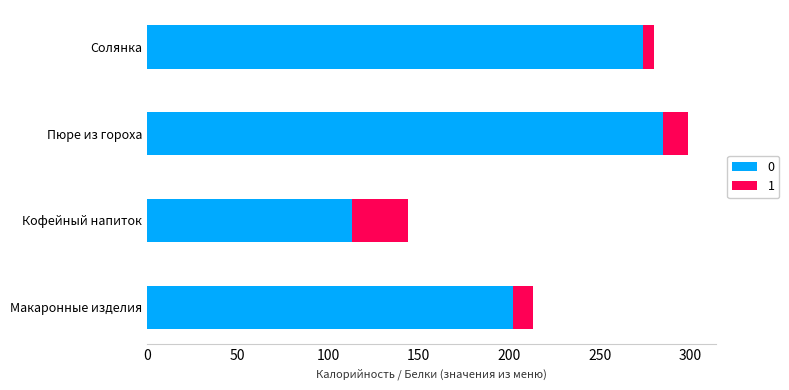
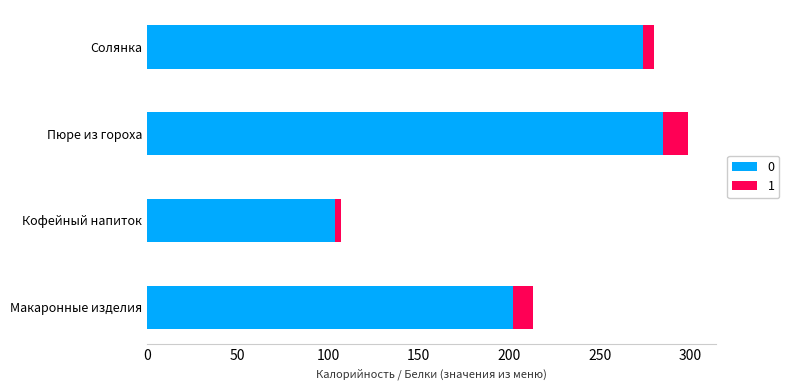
  {
    "0": {
      "Солянка": 274,
      "Пюре из гороха": 285,
-     "Кофейный напиток": 113,
+     "Кофейный напиток": 104,
      "Макаронные изделия": 202
    },
    "1": {
      "Солянка": 6,
      "Пюре из гороха": 14,
-     "Кофейный напиток": 31,
+     "Кофейный напиток": 3,
      "Макаронные изделия": 11
    }
  }
